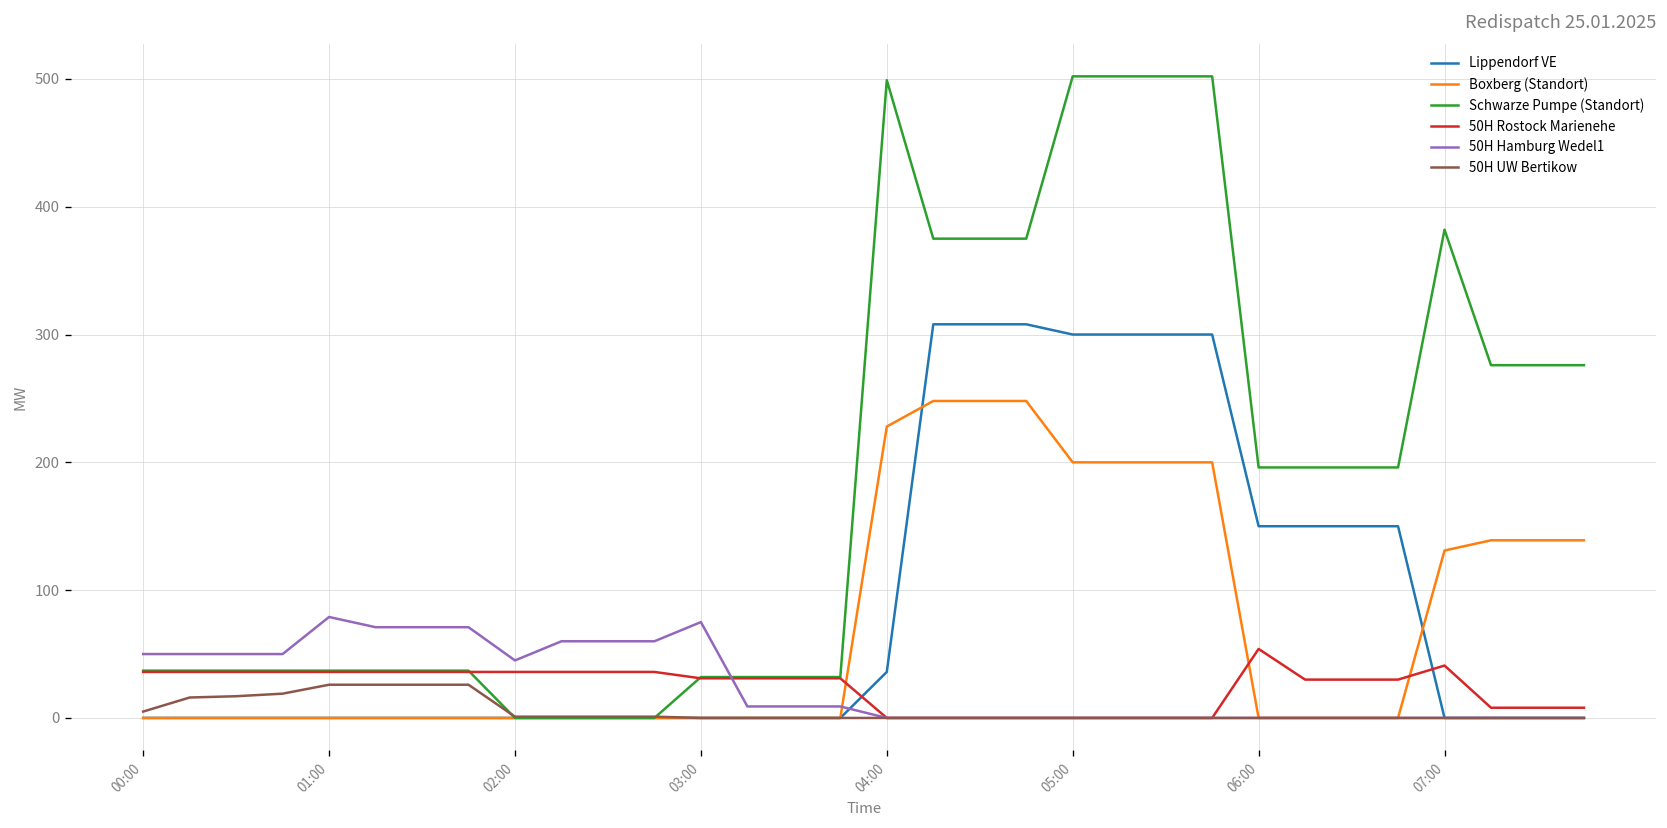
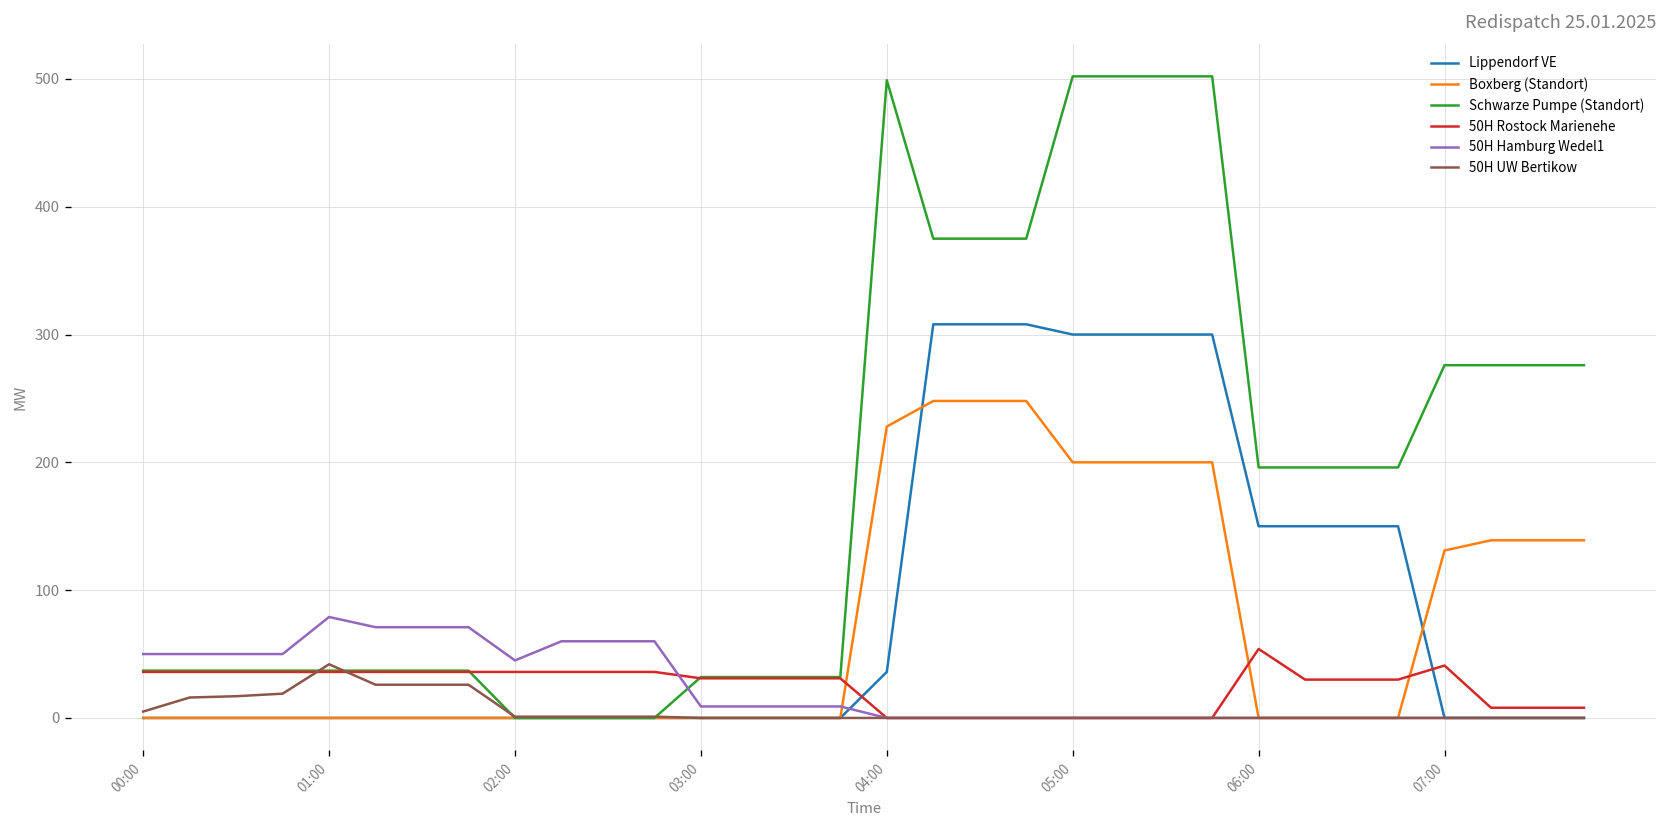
  {
    "Lippendorf VE": {
      "04:00": 36,
      "05:00": 300,
      "06:00": 150
    },
    "Boxberg (Standort)": {
      "04:00": 228,
      "05:00": 200,
      "07:00": 131
    },
    "Schwarze Pumpe (Standort)": {
      "04:00": 499,
      "05:00": 502,
      "06:00": 196,
-     "07:00": 382
+     "07:00": 276
    },
    "50H Rostock Marienehe": {
      "02:00": 36,
      "06:00": 54,
      "07:00": 41
    },
    "50H Hamburg Wedel1": {
      "00:00": 50,
      "01:00": 79,
      "02:00": 45,
-     "03:00": 75
+     "03:00": 9
    },
    "50H UW Bertikow": {
      "00:00": 5,
-     "01:00": 26
+     "01:00": 42
    }
  }
